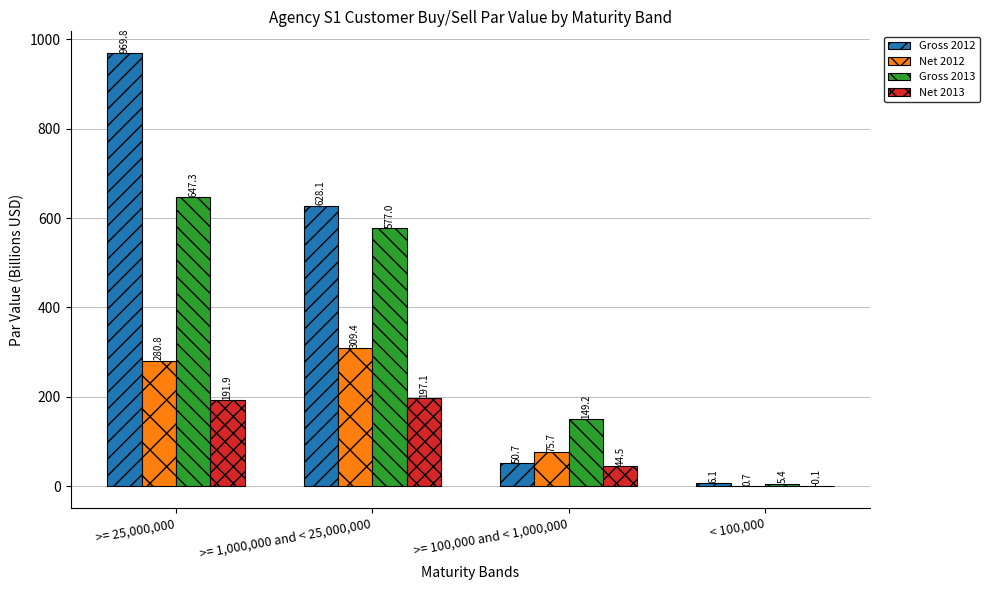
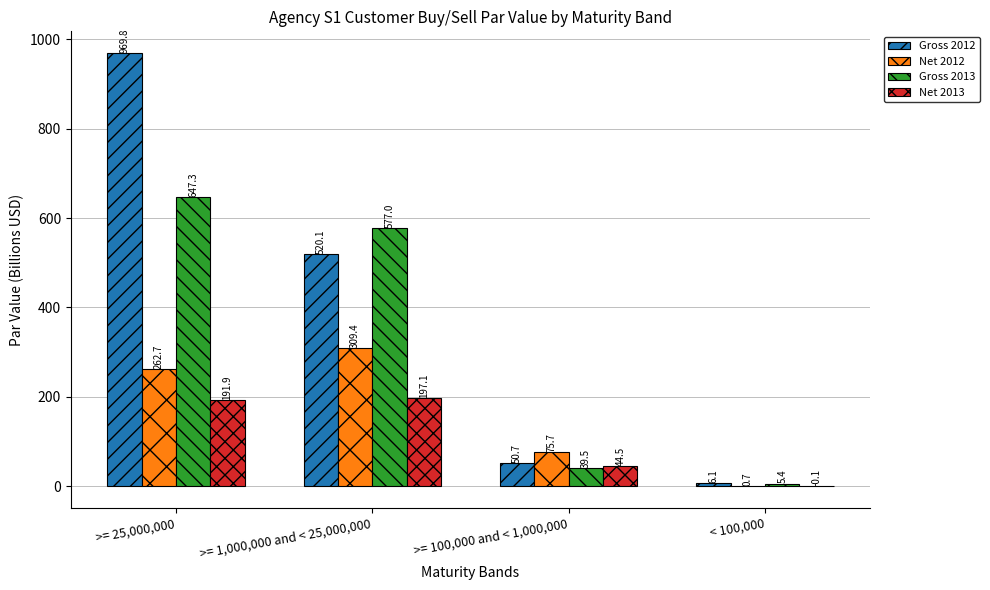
  {
    "Gross 2012": {
      ">= 25,000,000": 969.8,
-     ">= 1,000,000 and < 25,000,000": 628.1,
+     ">= 1,000,000 and < 25,000,000": 520.1,
      ">= 100,000 and < 1,000,000": 50.7,
      "< 100,000": 6.1
    },
    "Net 2012": {
-     ">= 25,000,000": 280.8,
+     ">= 25,000,000": 262.7,
      ">= 1,000,000 and < 25,000,000": 309.4,
      ">= 100,000 and < 1,000,000": 75.7,
      "< 100,000": 0.7
    },
    "Gross 2013": {
      ">= 25,000,000": 647.3,
      ">= 1,000,000 and < 25,000,000": 577.0,
-     ">= 100,000 and < 1,000,000": 149.2,
+     ">= 100,000 and < 1,000,000": 39.5,
      "< 100,000": 5.4
    },
    "Net 2013": {
      ">= 25,000,000": 191.9,
      ">= 1,000,000 and < 25,000,000": 197.1,
      ">= 100,000 and < 1,000,000": 44.5,
      "< 100,000": -0.1
    }
  }
